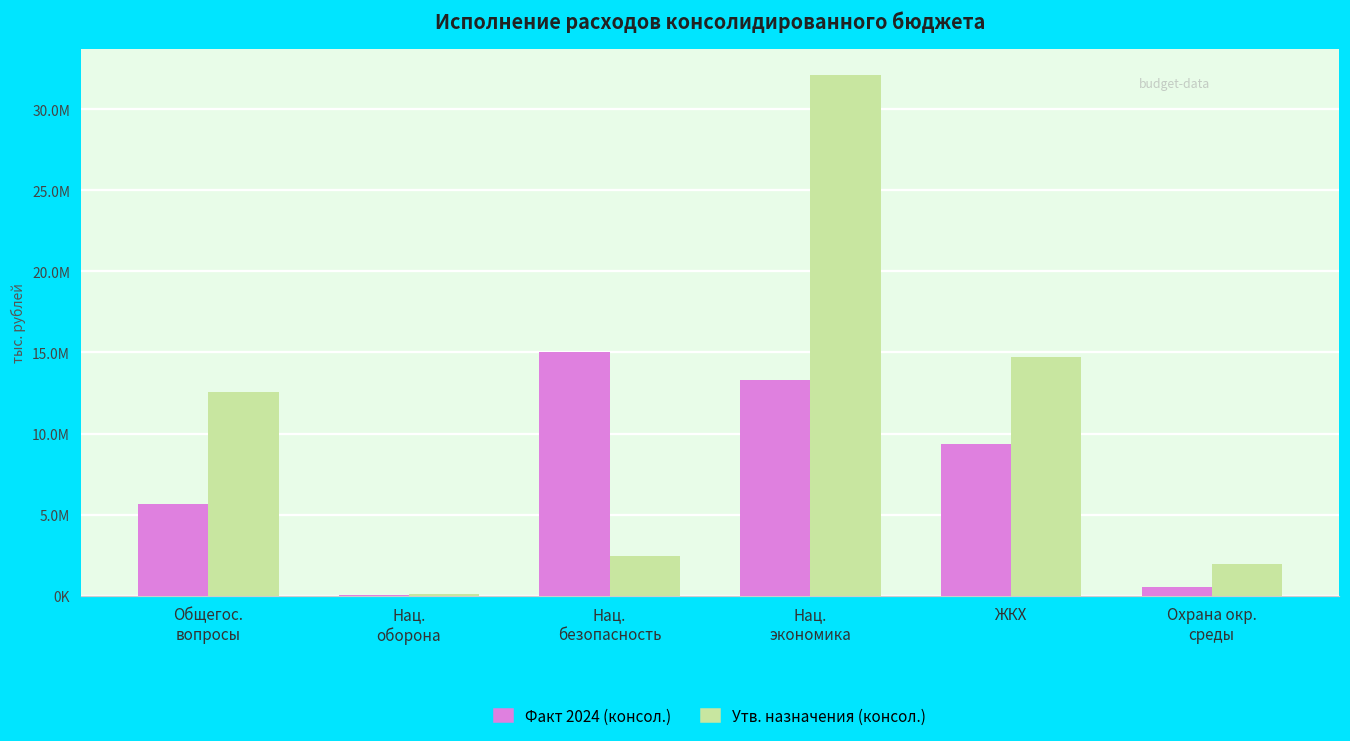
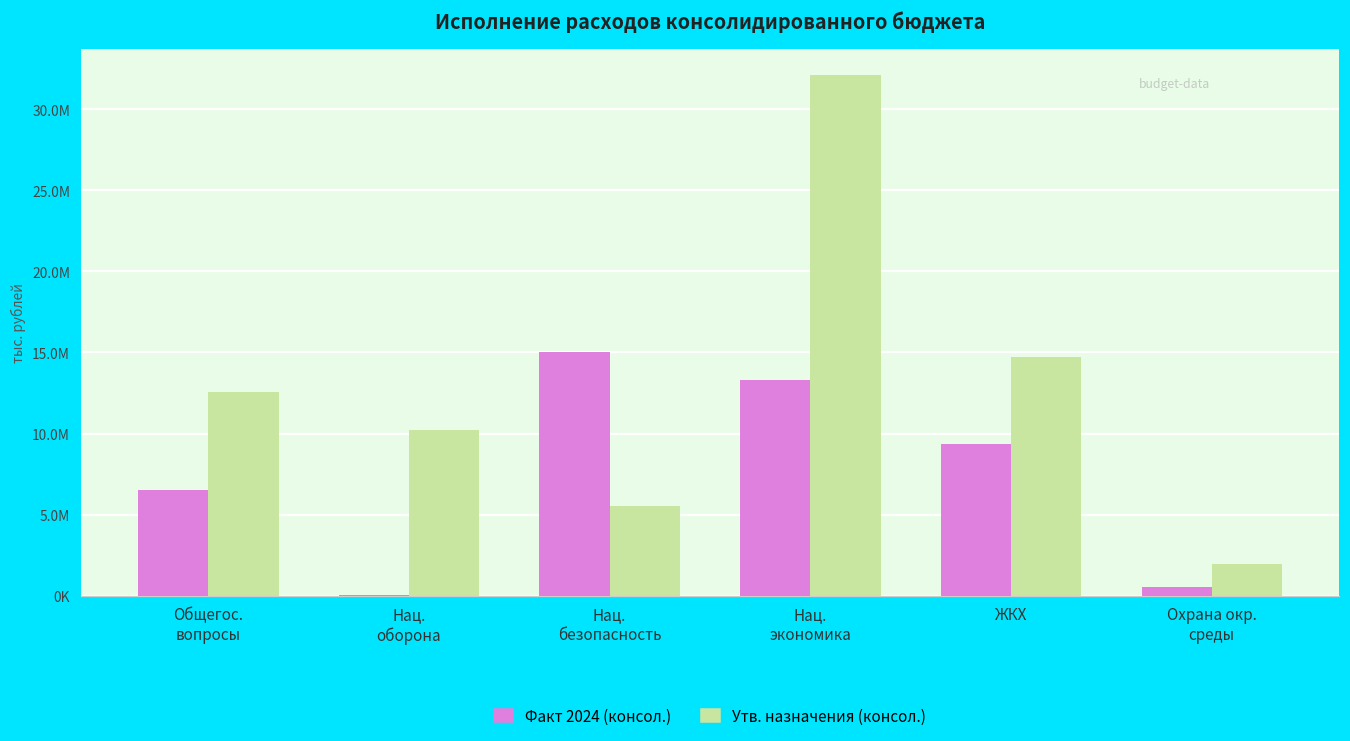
  {
    "Факт 2024 (консол.)": {
-     "Общегос. вопросы": 5700000,
+     "Общегос. вопросы": 6500000,
      "Нац. безопасность": 15000000,
      "Нац. экономика": 13300000,
      "ЖКХ": 9400000,
      "Охрана окр. среды": 600000
    },
    "Утв. назначения (консол.)": {
      "Общегос. вопросы": 12600000,
-     "Нац. оборона": 100000,
-     "Нац. безопасность": 2500000,
+     "Нац. оборона": 10200000,
+     "Нац. безопасность": 5500000,
      "Нац. экономика": 32100000,
      "ЖКХ": 14700000,
      "Охрана окр. среды": 1900000
    }
  }
